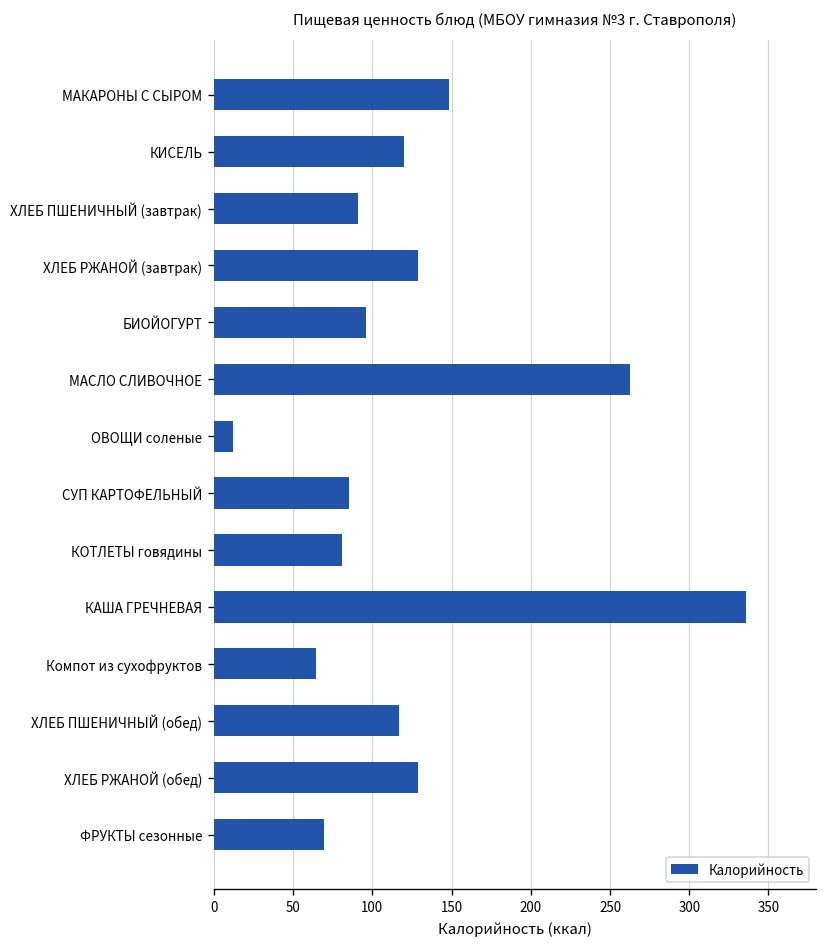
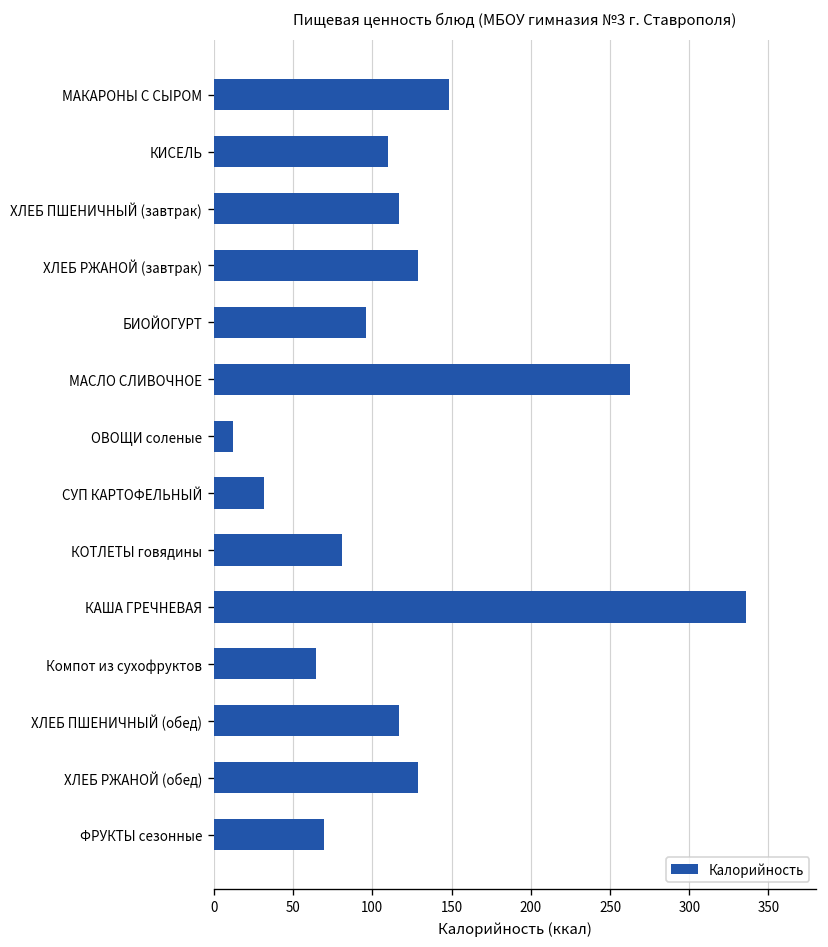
  {
    "МАКАРОНЫ С СЫРОМ": 149,
-   "КИСЕЛЬ": 120,
-   "ХЛЕБ ПШЕНИЧНЫЙ (завтрак)": 91,
+   "КИСЕЛЬ": 110,
+   "ХЛЕБ ПШЕНИЧНЫЙ (завтрак)": 117,
    "ХЛЕБ РЖАНОЙ (завтрак)": 129,
    "БИОЙОГУРТ": 96,
    "МАСЛО СЛИВОЧНОЕ": 262,
    "ОВОЩИ соленые": 12,
-   "СУП КАРТОФЕЛЬНЫЙ": 85,
+   "СУП КАРТОФЕЛЬНЫЙ": 32,
    "КОТЛЕТЫ говядины": 81,
    "КАША ГРЕЧНЕВАЯ": 336,
    "Компот из сухофруктов": 65,
    "ХЛЕБ ПШЕНИЧНЫЙ (обед)": 117,
    "ХЛЕБ РЖАНОЙ (обед)": 129,
    "ФРУКТЫ сезонные": 70
  }
